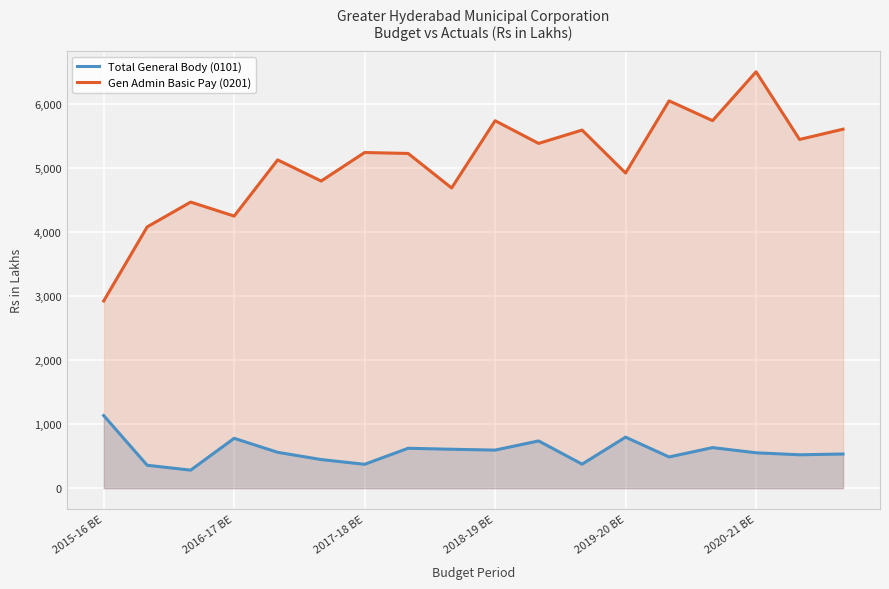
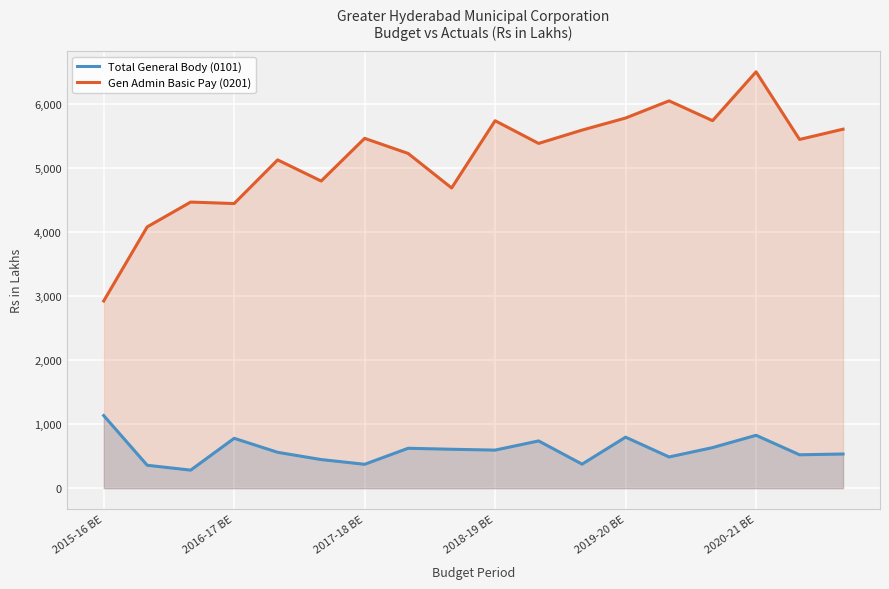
  {
    "Total General Body (0101)": {
      "2015-16 BE": "1,100",
      "2016-17 BE": "800",
      "2017-18 BE": "400",
      "2018-19 BE": "600",
      "2019-20 BE": "800",
-     "2020-21 BE": "600"
+     "2020-21 BE": "800"
    },
    "Gen Admin Basic Pay (0201)": {
      "2015-16 BE": "2,900",
-     "2016-17 BE": "4,200",
-     "2017-18 BE": "5,200",
+     "2016-17 BE": "4,400",
+     "2017-18 BE": "5,500",
      "2018-19 BE": "5,700",
-     "2019-20 BE": "4,900",
+     "2019-20 BE": "5,800",
      "2020-21 BE": "6,500"
    }
  }
